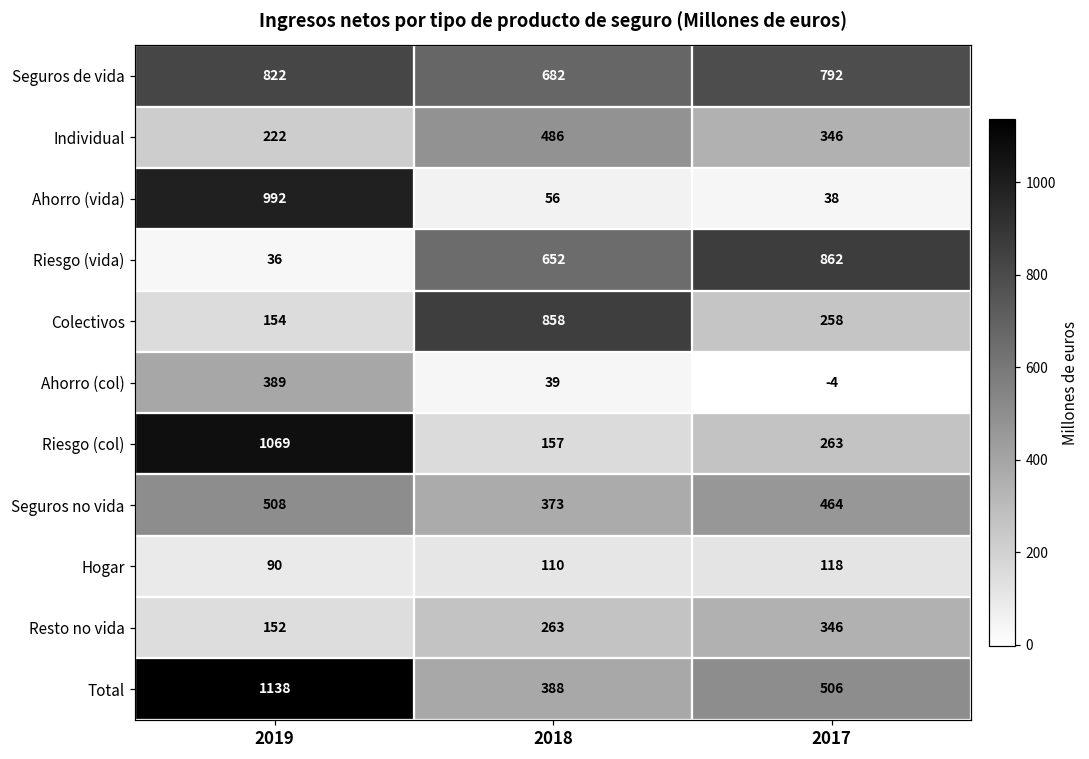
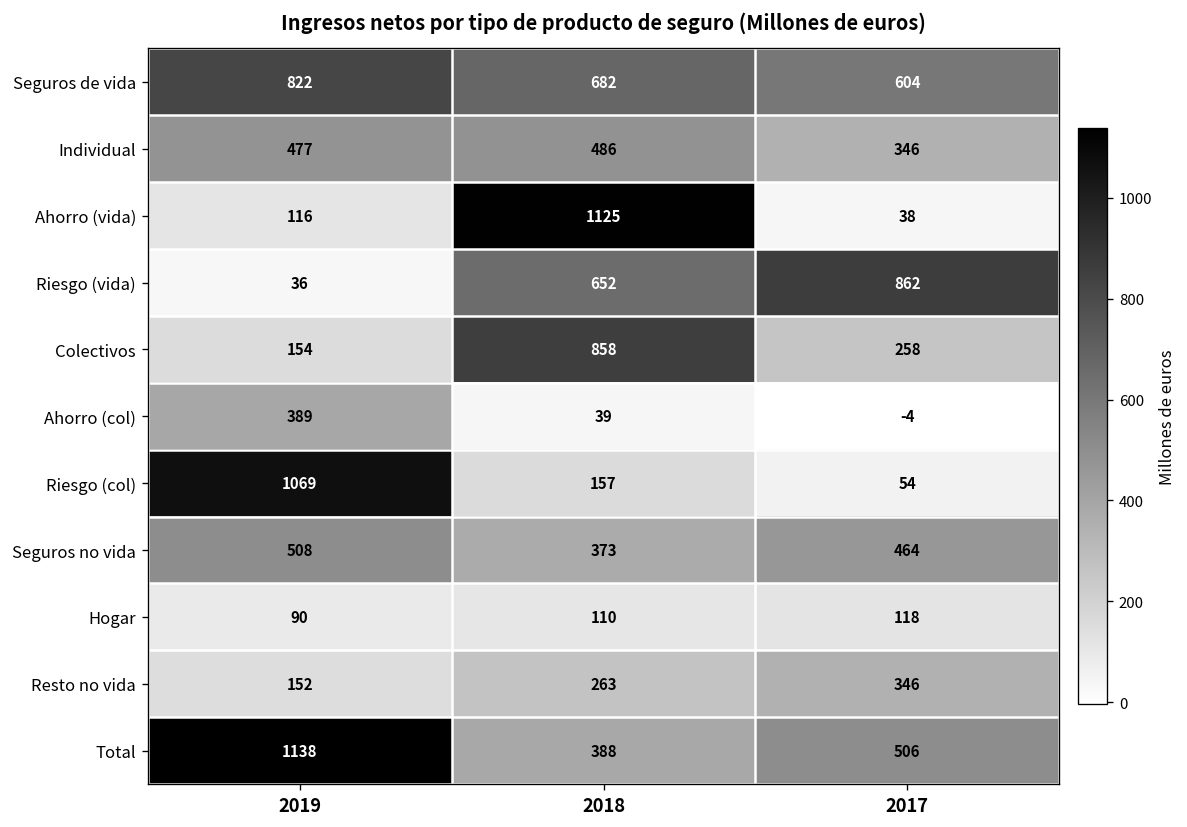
  {
    "Seguros de vida": {
      "2019": 822,
      "2018": 682,
-     "2017": 792
+     "2017": 604
    },
    "Individual": {
-     "2019": 222,
+     "2019": 477,
      "2018": 486,
      "2017": 346
    },
    "Ahorro (vida)": {
-     "2019": 992,
-     "2018": 56,
+     "2019": 116,
+     "2018": 1125,
      "2017": 38
    },
    "Riesgo (vida)": {
      "2019": 36,
      "2018": 652,
      "2017": 862
    },
    "Colectivos": {
      "2019": 154,
      "2018": 858,
      "2017": 258
    },
    "Ahorro (col)": {
      "2019": 389,
      "2018": 39,
      "2017": -4
    },
    "Riesgo (col)": {
      "2019": 1069,
      "2018": 157,
-     "2017": 263
+     "2017": 54
    },
    "Seguros no vida": {
      "2019": 508,
      "2018": 373,
      "2017": 464
    },
    "Hogar": {
      "2019": 90,
      "2018": 110,
      "2017": 118
    },
    "Resto no vida": {
      "2019": 152,
      "2018": 263,
      "2017": 346
    },
    "Total": {
      "2019": 1138,
      "2018": 388,
      "2017": 506
    }
  }
